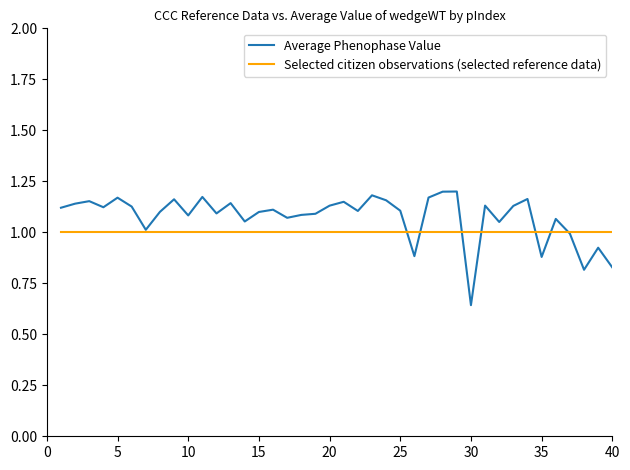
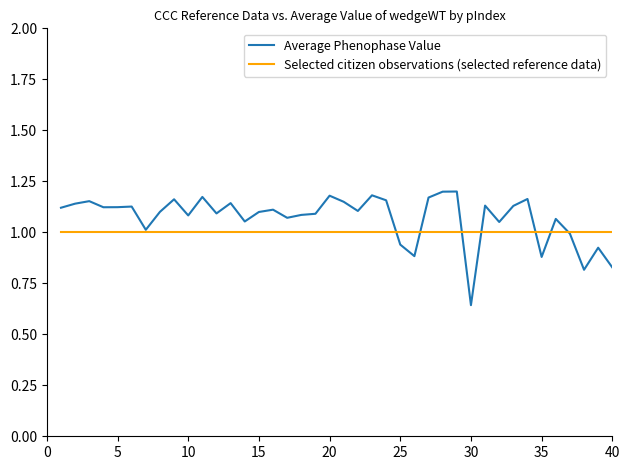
  {
    "Average Phenophase Value": {
-     "5": 1.17,
+     "5": 1.12,
      "10": 1.08,
      "15": 1.10,
-     "20": 1.13,
-     "25": 1.11,
+     "20": 1.18,
+     "25": 0.94,
      "30": 0.64,
      "35": 0.88,
      "40": 0.83
    },
    "Selected citizen observations (selected reference data)": {
      "5": 1.00,
      "10": 1.00,
      "15": 1.00,
      "20": 1.00,
      "25": 1.00,
      "30": 1.00,
      "35": 1.00,
      "40": 1.00
    }
  }
